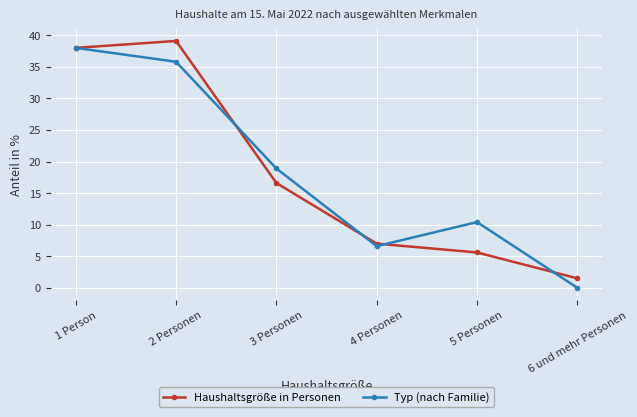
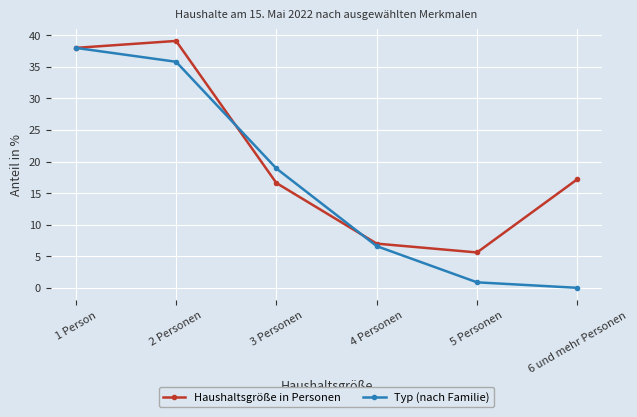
  {
    "Haushaltsgröße in Personen": {
      "2 Personen": 39,
      "3 Personen": 17,
      "4 Personen": 7,
      "5 Personen": 6,
-     "6 und mehr Personen": 2
+     "6 und mehr Personen": 17
    },
    "Typ (nach Familie)": {
      "2 Personen": 36,
      "3 Personen": 19,
      "4 Personen": 7,
-     "5 Personen": 10,
+     "5 Personen": 1,
      "6 und mehr Personen": 0
    }
  }
